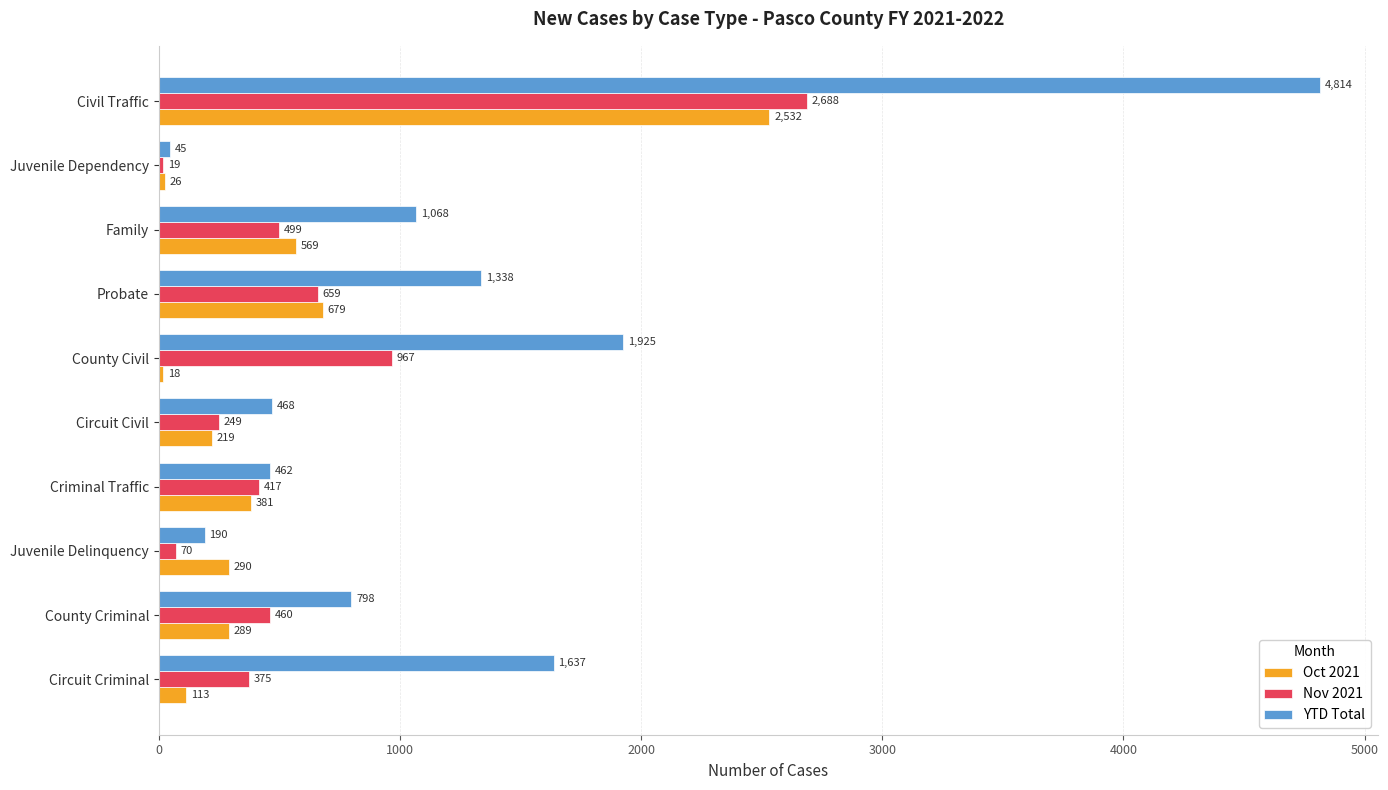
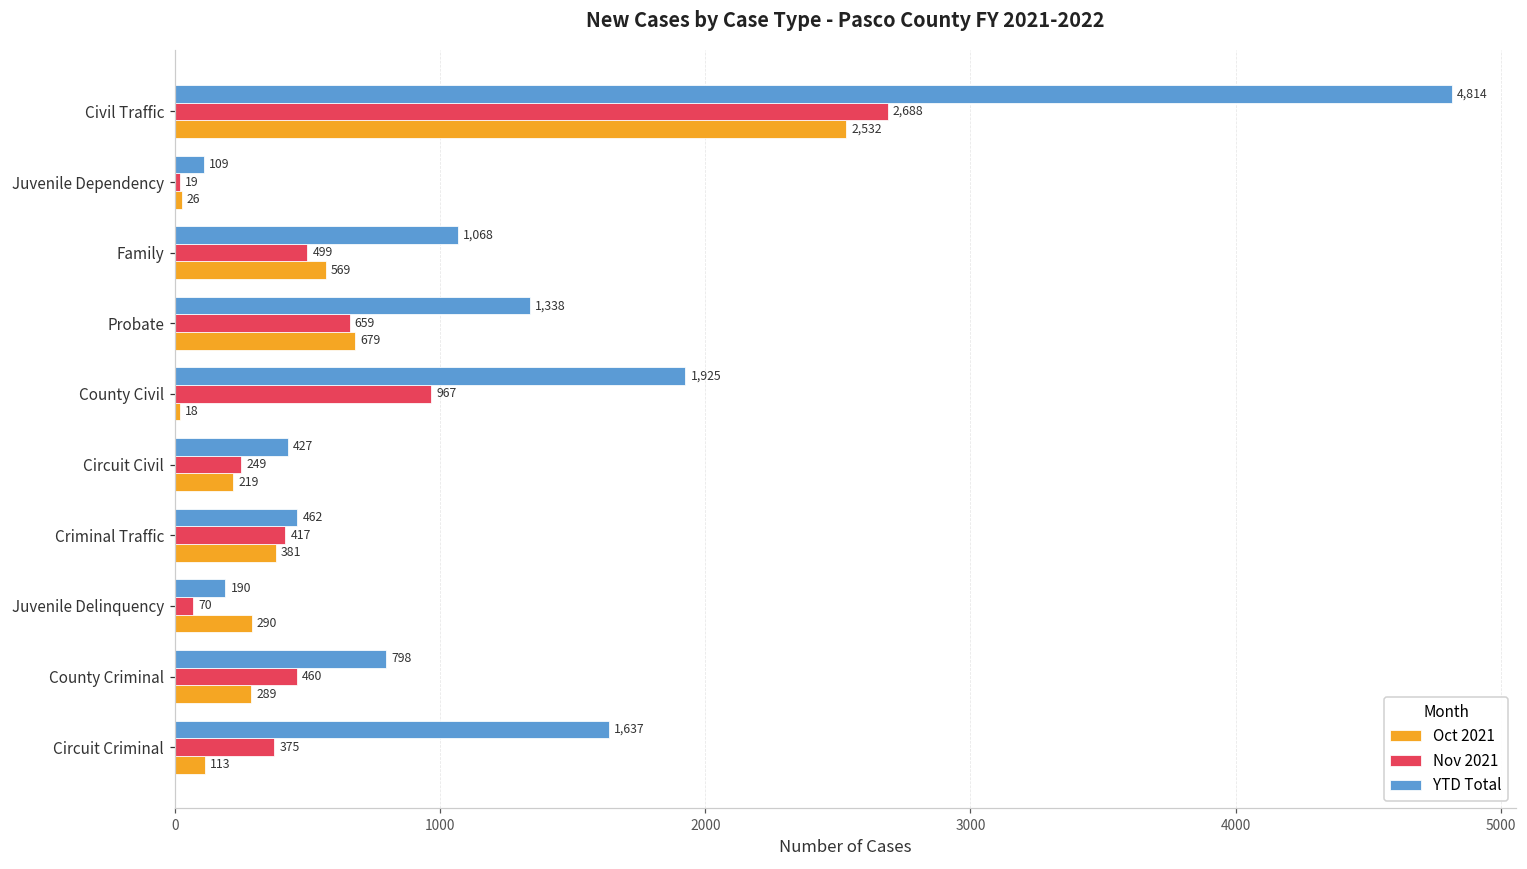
  {
    "Oct 2021": {
      "Civil Traffic": "2,532",
      "Juvenile Dependency": "26",
      "Family": "569",
      "Probate": "679",
      "County Civil": "18",
      "Circuit Civil": "219",
      "Criminal Traffic": "381",
      "Juvenile Delinquency": "290",
      "County Criminal": "289",
      "Circuit Criminal": "113"
    },
    "Nov 2021": {
      "Civil Traffic": "2,688",
      "Juvenile Dependency": "19",
      "Family": "499",
      "Probate": "659",
      "County Civil": "967",
      "Circuit Civil": "249",
      "Criminal Traffic": "417",
      "Juvenile Delinquency": "70",
      "County Criminal": "460",
      "Circuit Criminal": "375"
    },
    "YTD Total": {
      "Civil Traffic": "4,814",
-     "Juvenile Dependency": "45",
+     "Juvenile Dependency": "109",
      "Family": "1,068",
      "Probate": "1,338",
      "County Civil": "1,925",
-     "Circuit Civil": "468",
+     "Circuit Civil": "427",
      "Criminal Traffic": "462",
      "Juvenile Delinquency": "190",
      "County Criminal": "798",
      "Circuit Criminal": "1,637"
    }
  }
